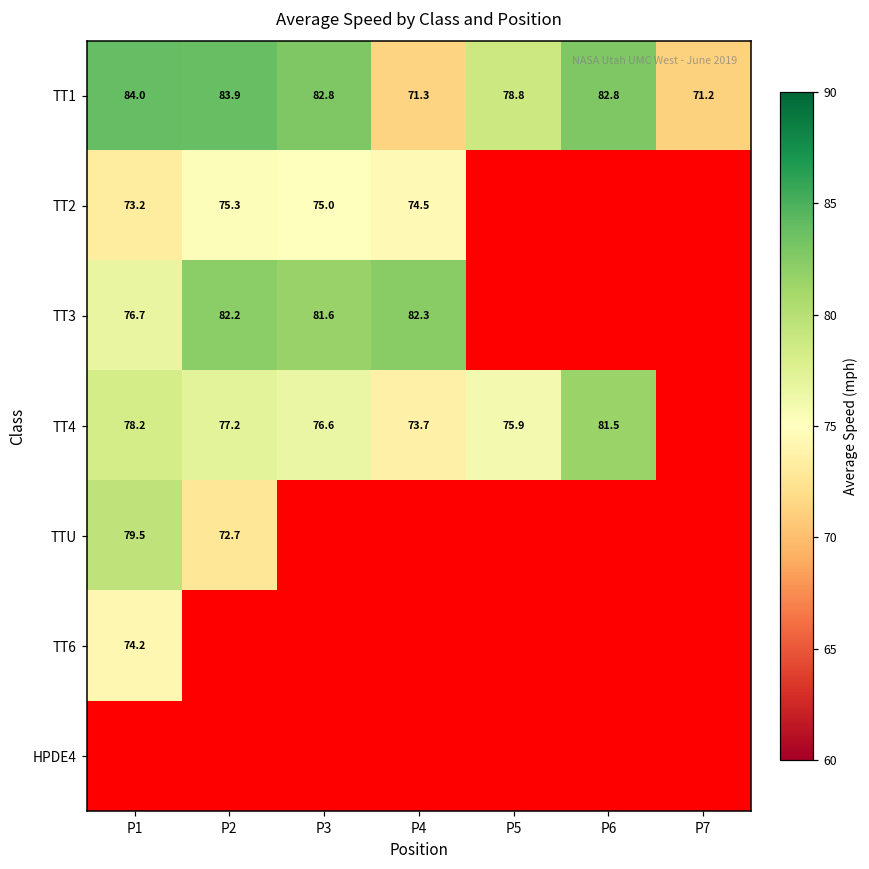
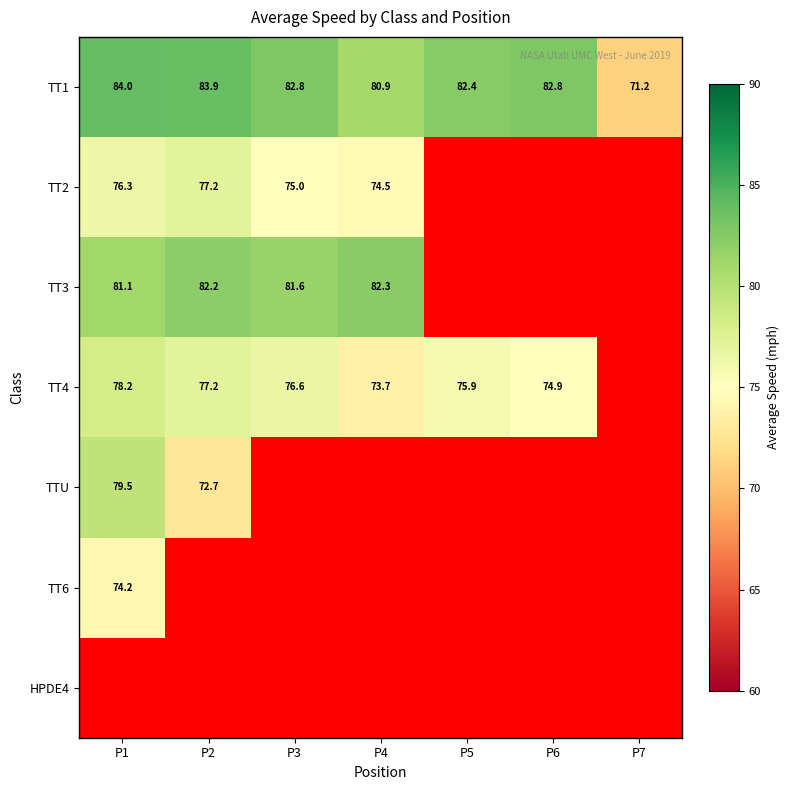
  {
    "TT1": {
      "P1": 84.0,
      "P2": 83.9,
      "P3": 82.8,
-     "P4": 71.3,
-     "P5": 78.8,
+     "P4": 80.9,
+     "P5": 82.4,
      "P7": 71.2
    },
    "TT2": {
-     "P1": 73.2,
-     "P2": 75.3,
+     "P1": 76.3,
+     "P2": 77.2,
      "P3": 75.0,
      "P4": 74.5
    },
    "TT3": {
-     "P1": 76.7,
+     "P1": 81.1,
      "P2": 82.2,
      "P3": 81.6,
      "P4": 82.3
    },
    "TT4": {
      "P1": 78.2,
      "P2": 77.2,
      "P3": 76.6,
      "P4": 73.7,
      "P5": 75.9,
-     "P6": 81.5
+     "P6": 74.9
    },
    "TTU": {
      "P1": 79.5,
      "P2": 72.7
    },
    "TT6": {
      "P1": 74.2
    }
  }
